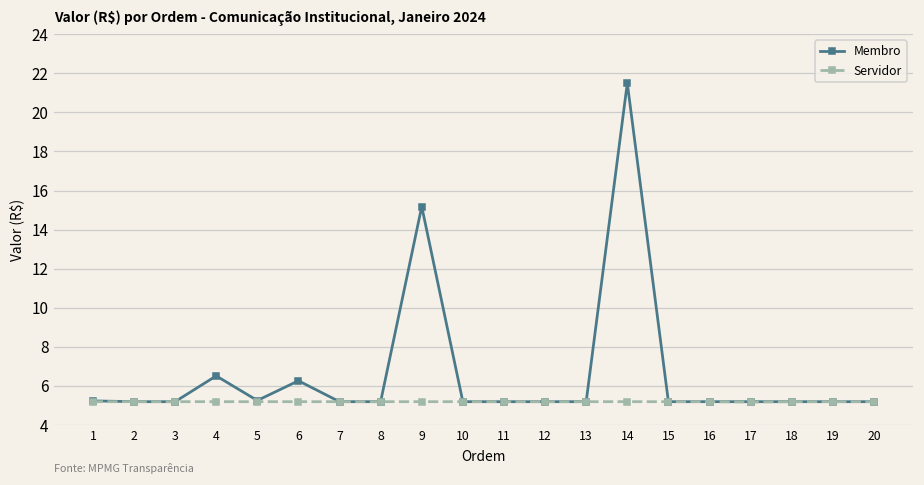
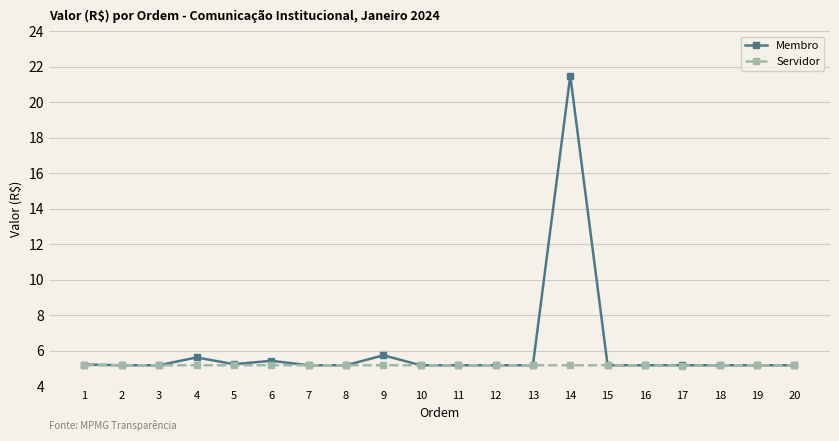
  {
    "Membro": {
-     "4": 6.5,
-     "6": 6.3,
-     "9": 15.2,
+     "4": 5.6,
+     "6": 5.4,
+     "9": 5.8,
      "14": 21.5
    },
    "Servidor": {
      "4": 5.2,
      "6": 5.2,
      "9": 5.2,
      "14": 5.2
    }
  }
